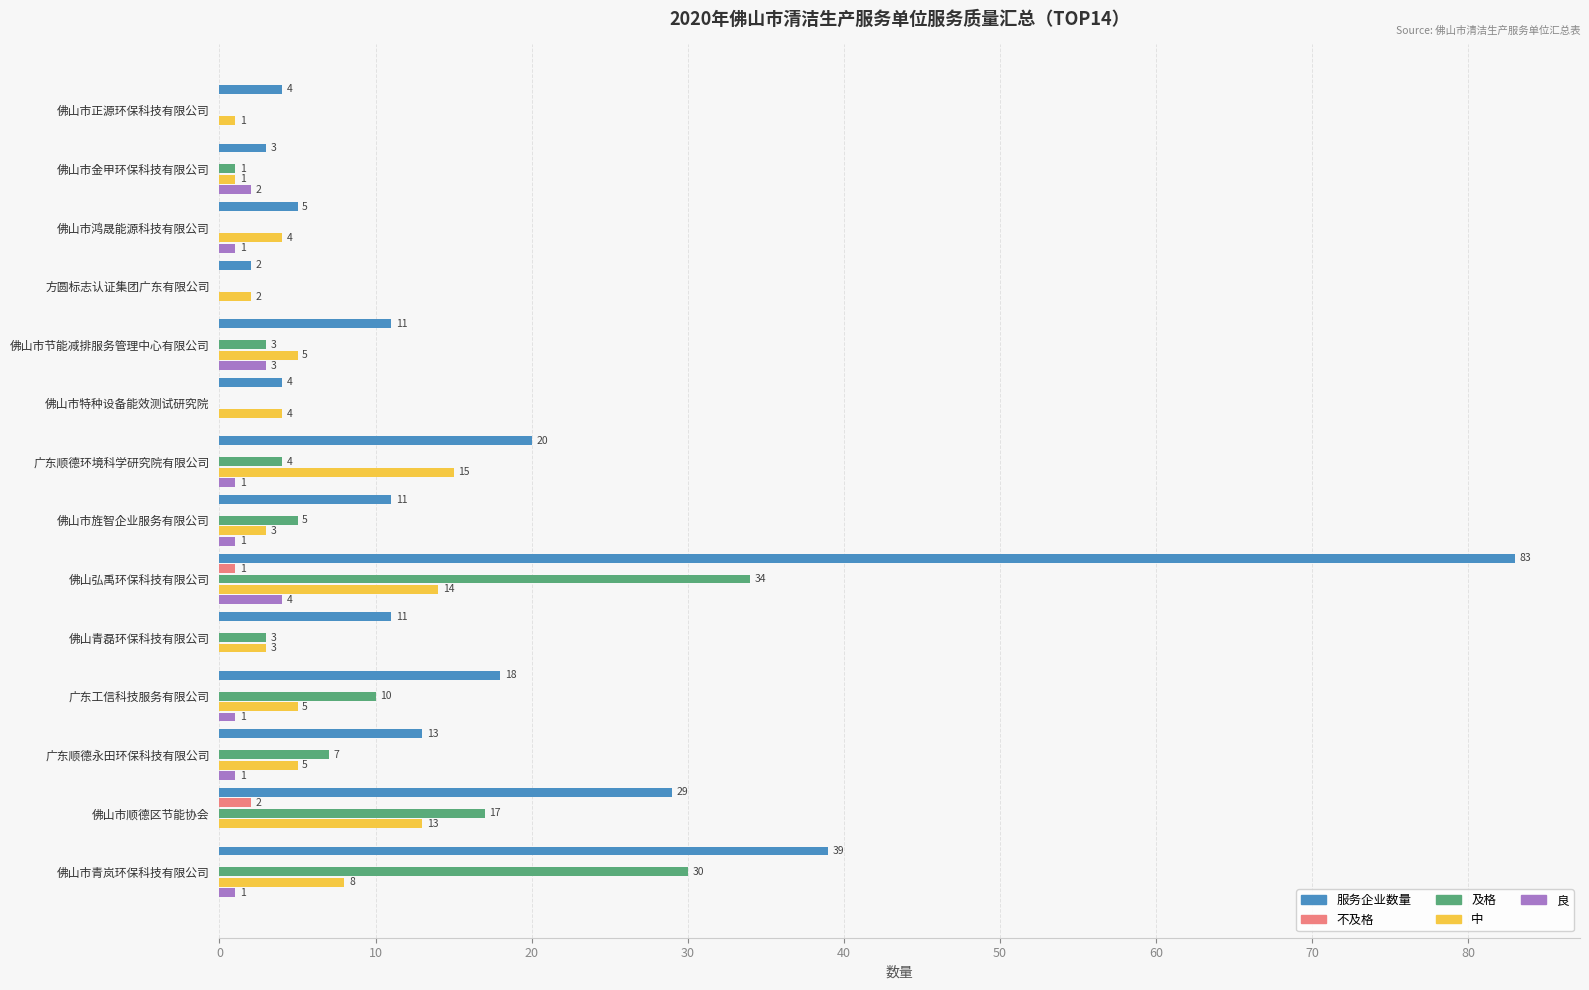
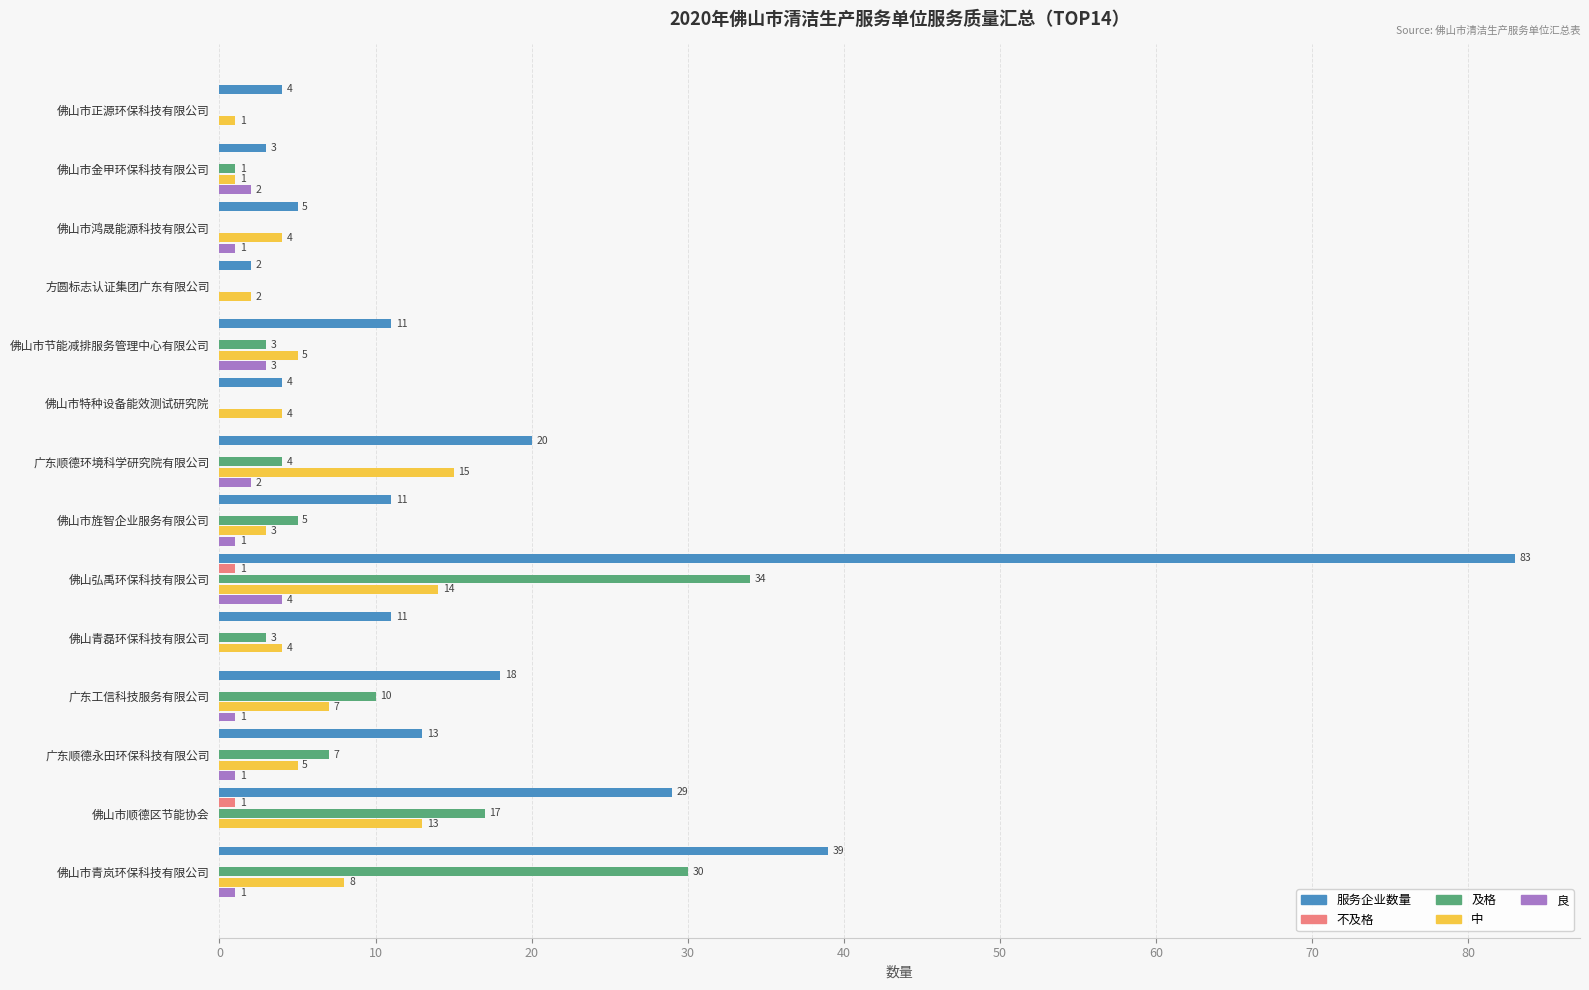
  {
    "服务企业数量": {
      "佛山市正源环保科技有限公司": 4,
      "佛山市金甲环保科技有限公司": 3,
      "佛山市鸿晟能源科技有限公司": 5,
      "方圆标志认证集团广东有限公司": 2,
      "佛山市节能减排服务管理中心有限公司": 11,
      "佛山市特种设备能效测试研究院": 4,
      "广东顺德环境科学研究院有限公司": 20,
      "佛山市旌智企业服务有限公司": 11,
      "佛山弘禹环保科技有限公司": 83,
      "佛山青磊环保科技有限公司": 11,
      "广东工信科技服务有限公司": 18,
      "广东顺德永田环保科技有限公司": 13,
      "佛山市顺德区节能协会": 29,
      "佛山市青岚环保科技有限公司": 39
    },
    "不及格": {
      "佛山弘禹环保科技有限公司": 1,
-     "佛山市顺德区节能协会": 2
+     "佛山市顺德区节能协会": 1
    },
    "及格": {
      "佛山市金甲环保科技有限公司": 1,
      "佛山市节能减排服务管理中心有限公司": 3,
      "广东顺德环境科学研究院有限公司": 4,
      "佛山市旌智企业服务有限公司": 5,
      "佛山弘禹环保科技有限公司": 34,
      "佛山青磊环保科技有限公司": 3,
      "广东工信科技服务有限公司": 10,
      "广东顺德永田环保科技有限公司": 7,
      "佛山市顺德区节能协会": 17,
      "佛山市青岚环保科技有限公司": 30
    },
    "中": {
      "佛山市正源环保科技有限公司": 1,
      "佛山市金甲环保科技有限公司": 1,
      "佛山市鸿晟能源科技有限公司": 4,
      "方圆标志认证集团广东有限公司": 2,
      "佛山市节能减排服务管理中心有限公司": 5,
      "佛山市特种设备能效测试研究院": 4,
      "广东顺德环境科学研究院有限公司": 15,
      "佛山市旌智企业服务有限公司": 3,
      "佛山弘禹环保科技有限公司": 14,
-     "佛山青磊环保科技有限公司": 3,
-     "广东工信科技服务有限公司": 5,
+     "佛山青磊环保科技有限公司": 4,
+     "广东工信科技服务有限公司": 7,
      "广东顺德永田环保科技有限公司": 5,
      "佛山市顺德区节能协会": 13,
      "佛山市青岚环保科技有限公司": 8
    },
    "良": {
      "佛山市金甲环保科技有限公司": 2,
      "佛山市鸿晟能源科技有限公司": 1,
      "佛山市节能减排服务管理中心有限公司": 3,
-     "广东顺德环境科学研究院有限公司": 1,
+     "广东顺德环境科学研究院有限公司": 2,
      "佛山市旌智企业服务有限公司": 1,
      "佛山弘禹环保科技有限公司": 4,
      "广东工信科技服务有限公司": 1,
      "广东顺德永田环保科技有限公司": 1,
      "佛山市青岚环保科技有限公司": 1
    }
  }
